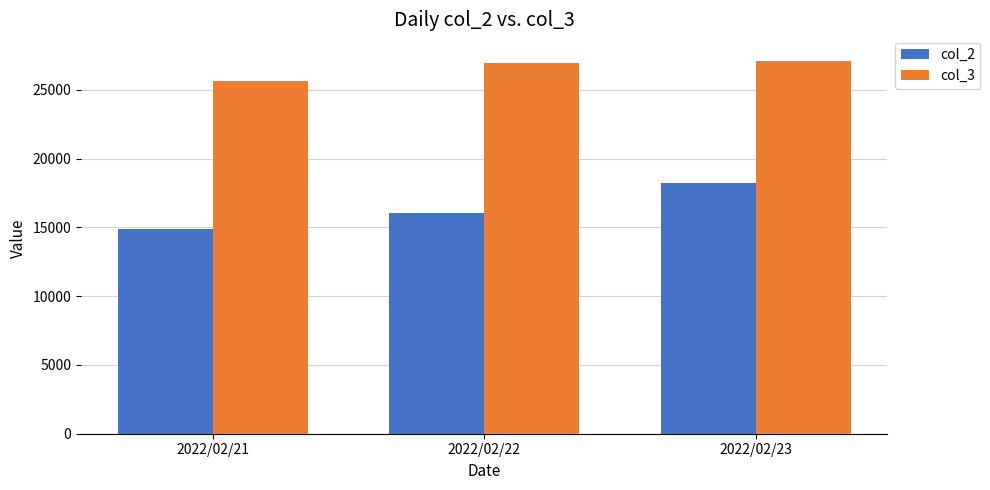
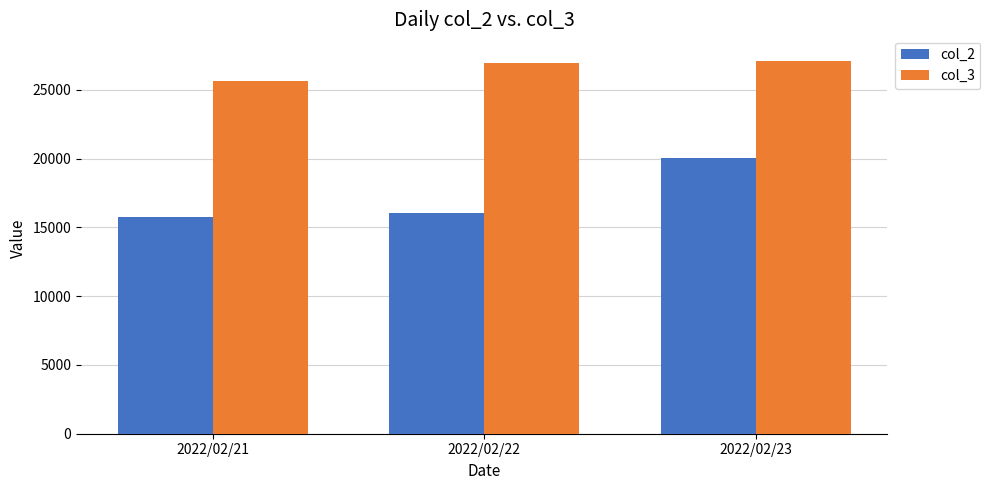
  {
    "col_2": {
-     "2022/02/21": 14900,
+     "2022/02/21": 15800,
      "2022/02/22": 16100,
-     "2022/02/23": 18200
+     "2022/02/23": 20100
    },
    "col_3": {
      "2022/02/21": 25700,
      "2022/02/22": 27000,
      "2022/02/23": 27100
    }
  }
